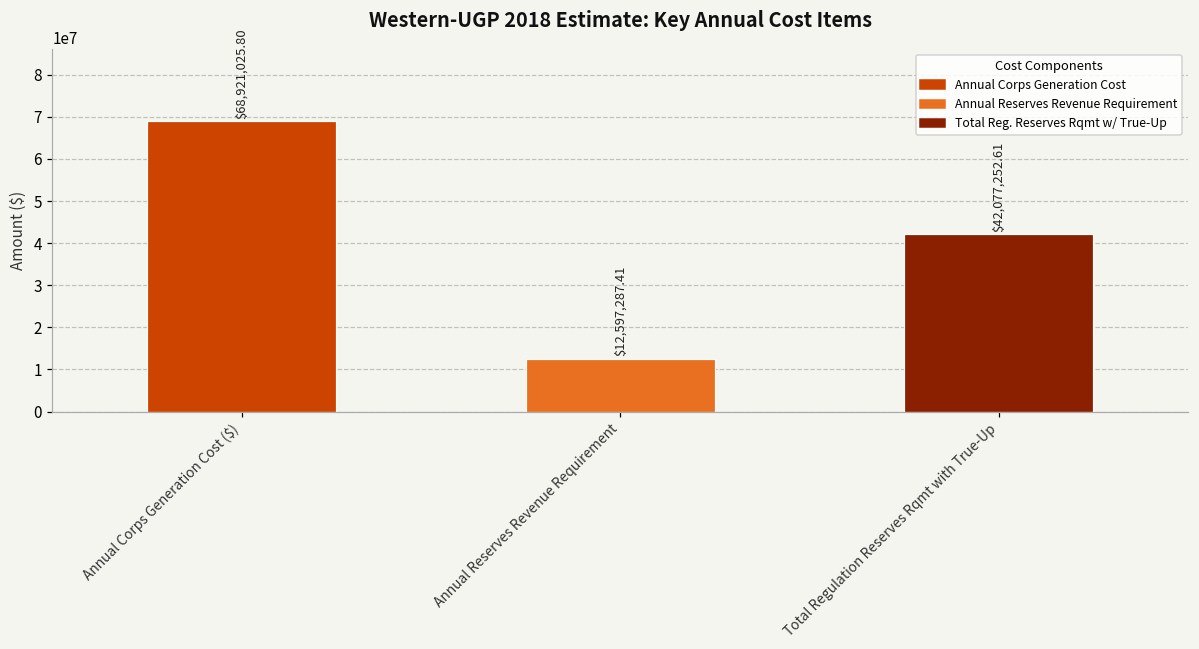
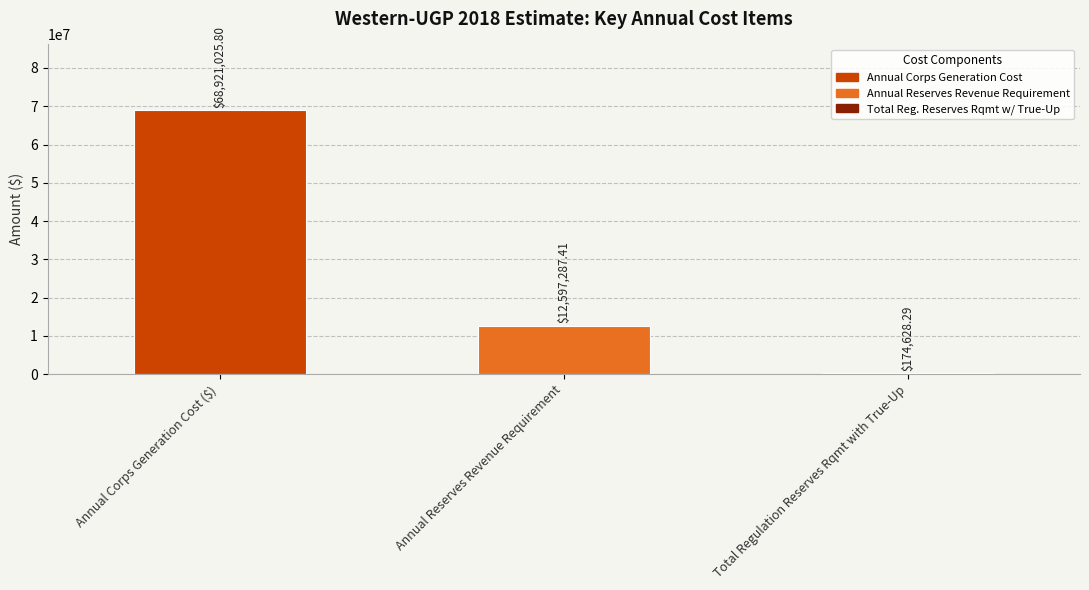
  {
    "Annual Corps Generation Cost ($)": "$68,921,025.80",
    "Annual Reserves Revenue Requirement": "$12,597,287.41",
-   "Total Regulation Reserves Rqmt with True-Up": "$42,077,252.61"
+   "Total Regulation Reserves Rqmt with True-Up": "$174,628.29"
  }
